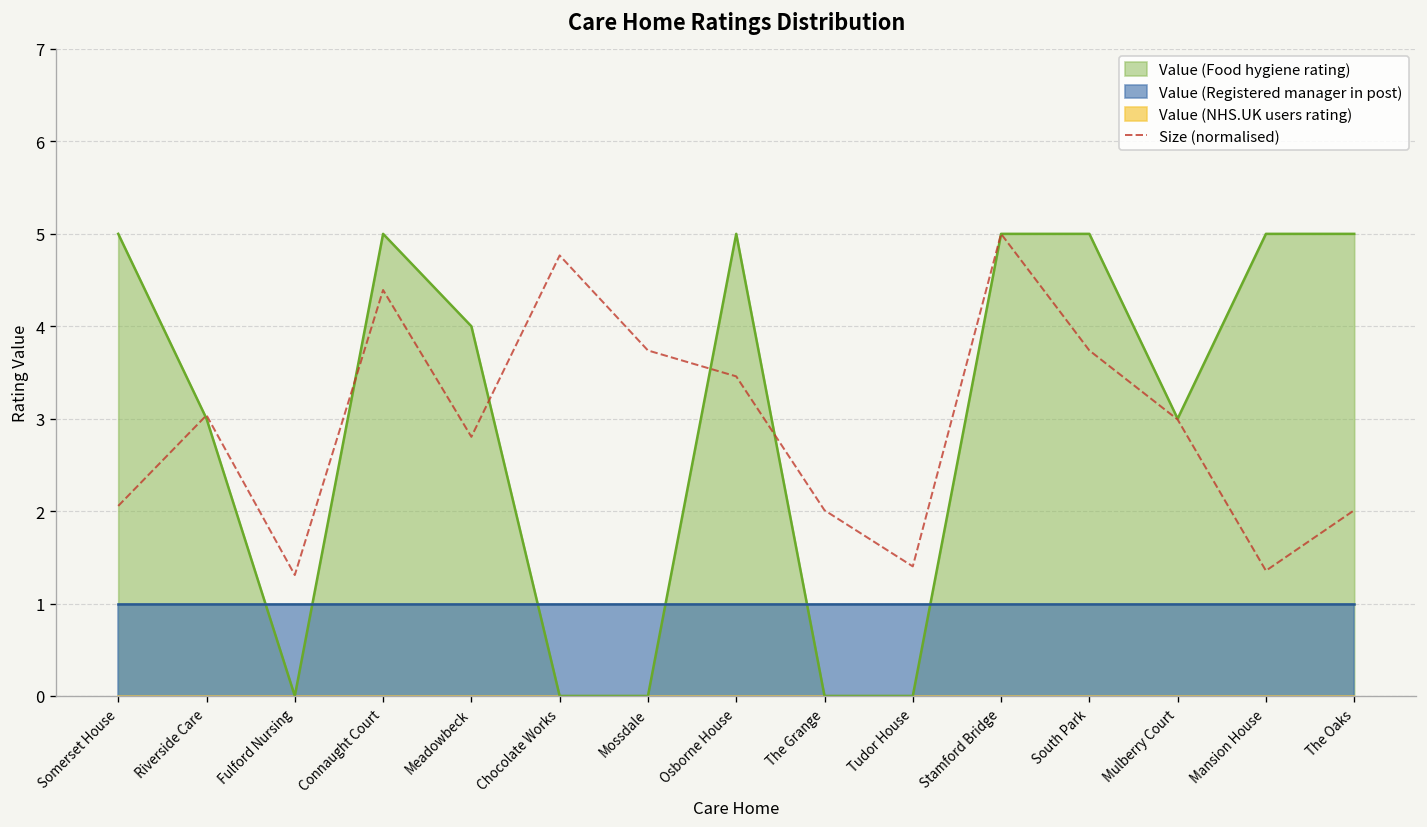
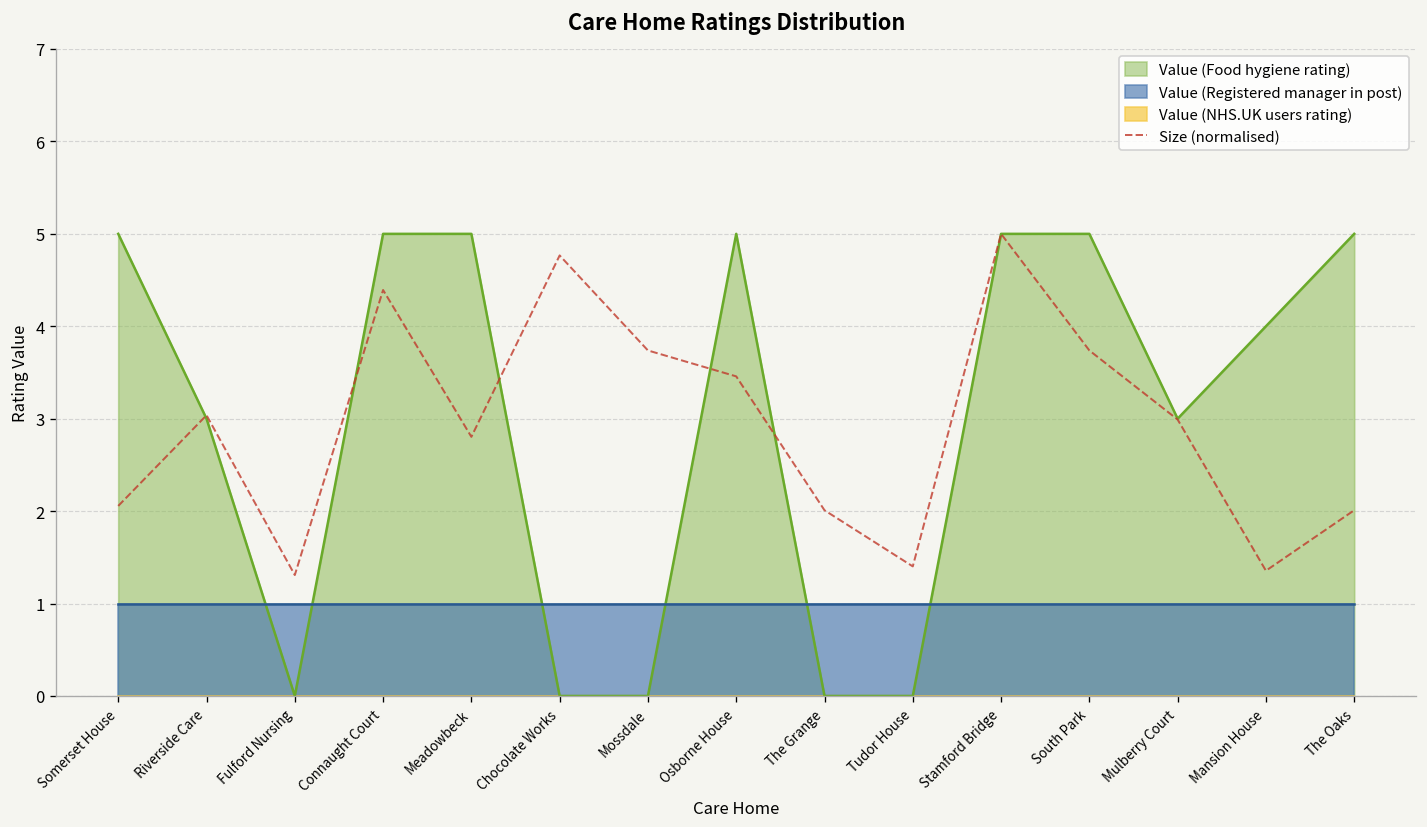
  {
    "Value (Food hygiene rating)": {
      "Somerset House": 5,
      "Riverside Care": 3,
      "Connaught Court": 5,
-     "Meadowbeck": 4,
+     "Meadowbeck": 5,
      "Osborne House": 5,
      "South Park": 5,
-     "Mansion House": 5,
+     "Mansion House": 4,
      "The Oaks": 5
    },
    "Value (Registered manager in post)": {
      "Somerset House": 1,
      "Riverside Care": 1,
      "Fulford Nursing": 1,
      "Connaught Court": 1,
      "Meadowbeck": 1,
      "Chocolate Works": 1,
      "Mossdale": 1,
      "Osborne House": 1,
      "The Grange": 1,
      "Tudor House": 1,
      "Stamford Bridge": 1,
      "South Park": 1,
      "Mulberry Court": 1,
      "Mansion House": 1,
      "The Oaks": 1
    },
    "Size (normalised)": {
      "Somerset House": 2.1,
      "Riverside Care": 3.0,
      "Fulford Nursing": 1.3,
      "Connaught Court": 4.4,
      "Meadowbeck": 2.8,
      "Chocolate Works": 4.8,
      "Mossdale": 3.7,
      "Osborne House": 3.5,
      "The Grange": 2,
      "Tudor House": 1.4,
      "South Park": 3.7,
      "Mansion House": 1.4,
      "The Oaks": 2
    },
    "Value (NHS.UK users rating)": {
      "Somerset House": 0,
      "Riverside Care": 0,
      "Connaught Court": 0,
      "Meadowbeck": 0,
      "Osborne House": 0,
      "Stamford Bridge": 0,
      "South Park": 0,
      "Mulberry Court": 0,
      "Mansion House": 0,
      "The Oaks": 0
    }
  }
